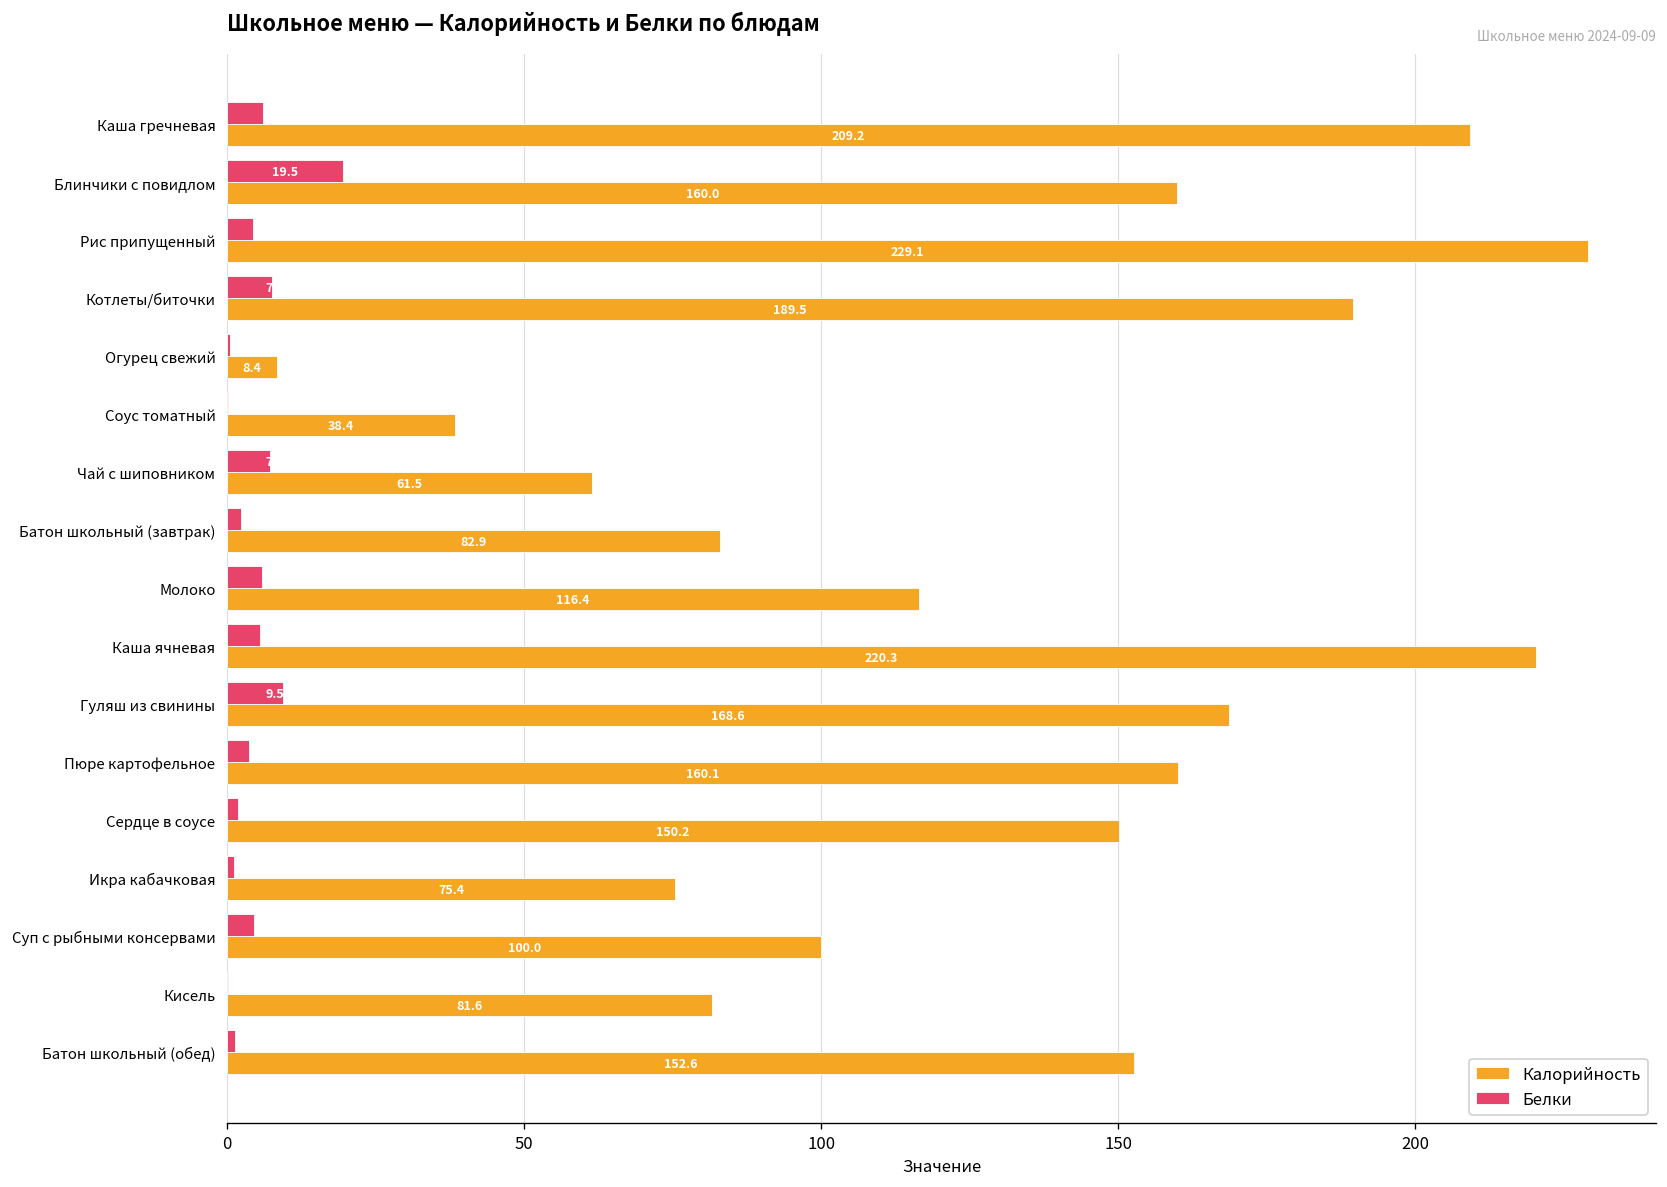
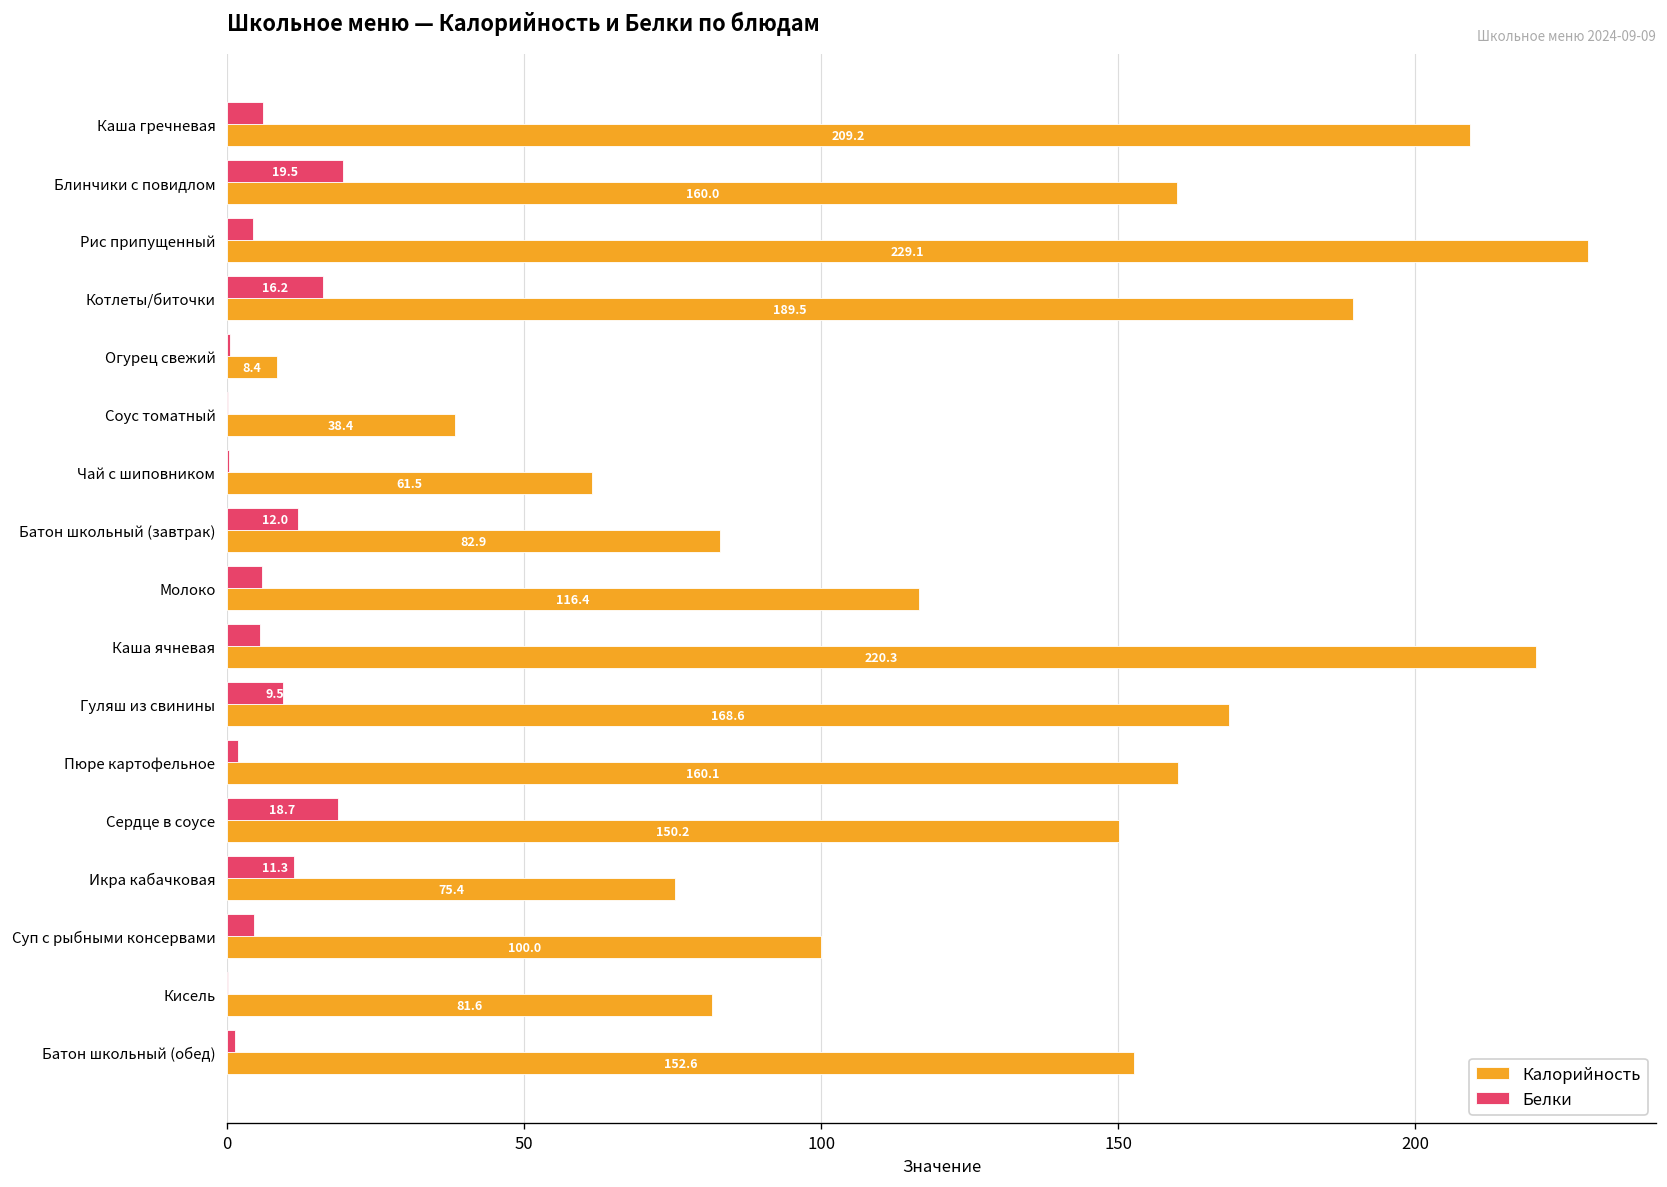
  {
    "Калорийность": {
      "Каша гречневая": 209.2,
      "Блинчики с повидлом": 160.0,
      "Рис припущенный": 229.1,
      "Котлеты/биточки": 189.5,
      "Огурец свежий": 8.4,
      "Соус томатный": 38.4,
      "Чай с шиповником": 61.5,
      "Батон школьный (завтрак)": 82.9,
      "Молоко": 116.4,
      "Каша ячневая": 220.3,
      "Гуляш из свинины": 168.6,
      "Пюре картофельное": 160.1,
      "Сердце в соусе": 150.2,
      "Икра кабачковая": 75.4,
      "Суп с рыбными консервами": 100.0,
      "Кисель": 81.6,
      "Батон школьный (обед)": 152.6
    },
    "Белки": {
      "Каша гречневая": 6,
      "Рис припущенный": 4,
-     "Котлеты/биточки": 8,
-     "Чай с шиповником": 7,
-     "Батон школьный (завтрак)": 2,
+     "Котлеты/биточки": 16,
+     "Чай с шиповником": 0,
+     "Батон школьный (завтрак)": 12,
      "Молоко": 6,
      "Каша ячневая": 6,
-     "Пюре картофельное": 4,
-     "Сердце в соусе": 2,
-     "Икра кабачковая": 1,
+     "Пюре картофельное": 2,
+     "Сердце в соусе": 19,
+     "Икра кабачковая": 11,
      "Суп с рыбными консервами": 5,
      "Батон школьный (обед)": 1
    }
  }
